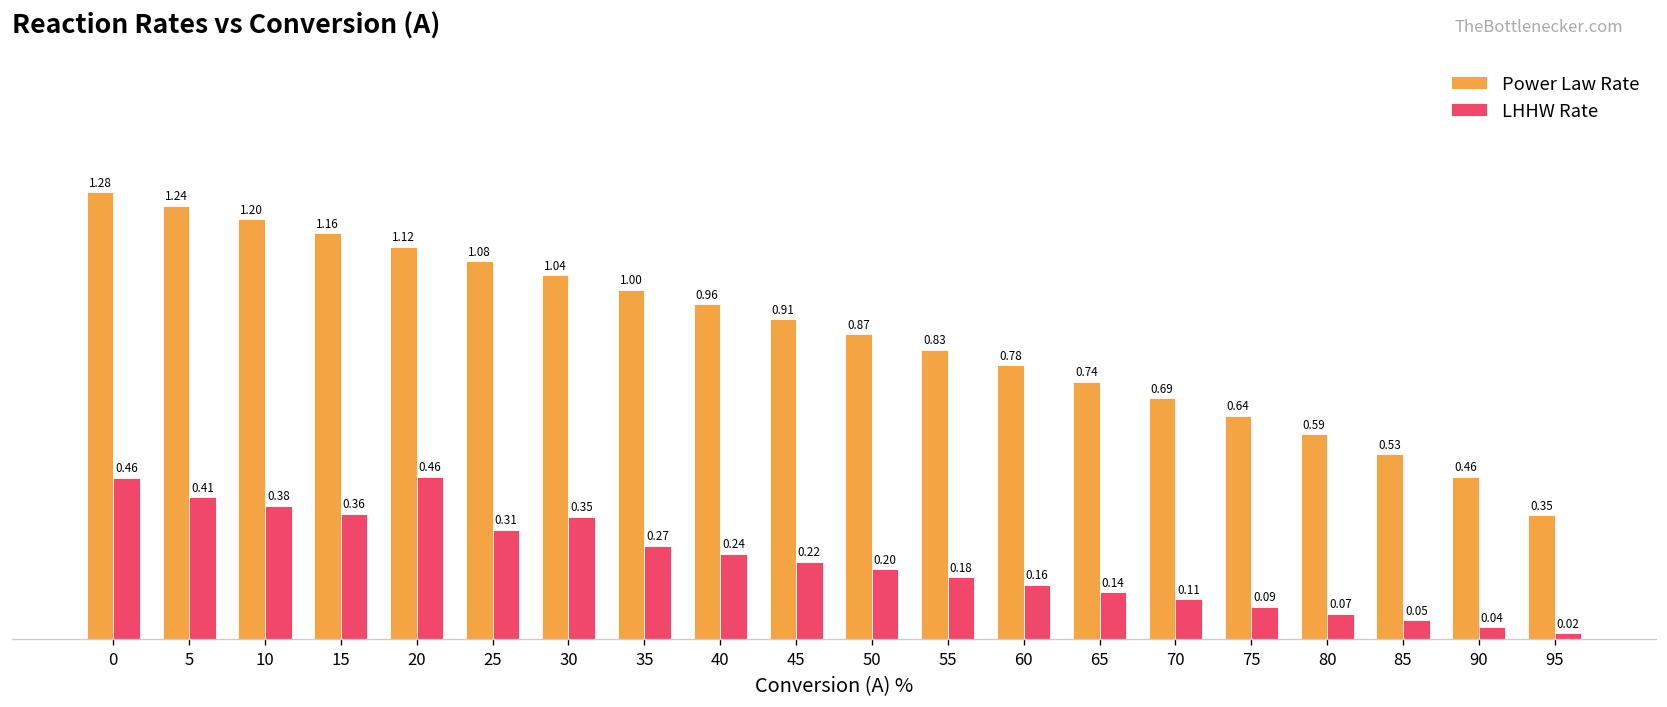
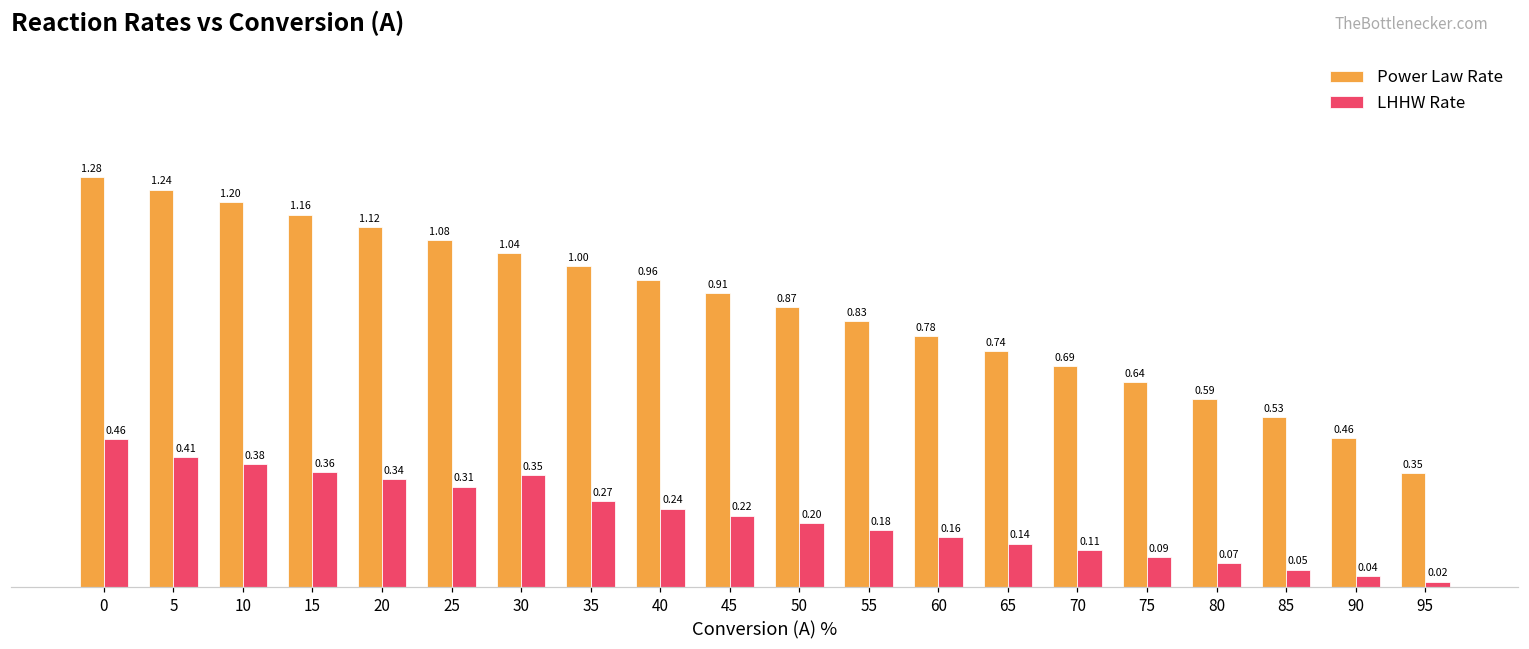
  {
    "Power Law Rate": {
      "0": 1.28,
      "5": 1.24,
      "10": 1.20,
      "15": 1.16,
      "20": 1.12,
      "25": 1.08,
      "30": 1.04,
      "35": 1.00,
      "40": 0.96,
      "45": 0.91,
      "50": 0.87,
      "55": 0.83,
      "60": 0.78,
      "65": 0.74,
      "70": 0.69,
      "75": 0.64,
      "80": 0.59,
      "85": 0.53,
      "90": 0.46,
      "95": 0.35
    },
    "LHHW Rate": {
      "0": 0.46,
      "5": 0.41,
      "10": 0.38,
      "15": 0.36,
-     "20": 0.46,
+     "20": 0.34,
      "25": 0.31,
      "30": 0.35,
      "35": 0.27,
      "40": 0.24,
      "45": 0.22,
      "50": 0.20,
      "55": 0.18,
      "60": 0.16,
      "65": 0.14,
      "70": 0.11,
      "75": 0.09,
      "80": 0.07,
      "85": 0.05,
      "90": 0.04,
      "95": 0.02
    }
  }
